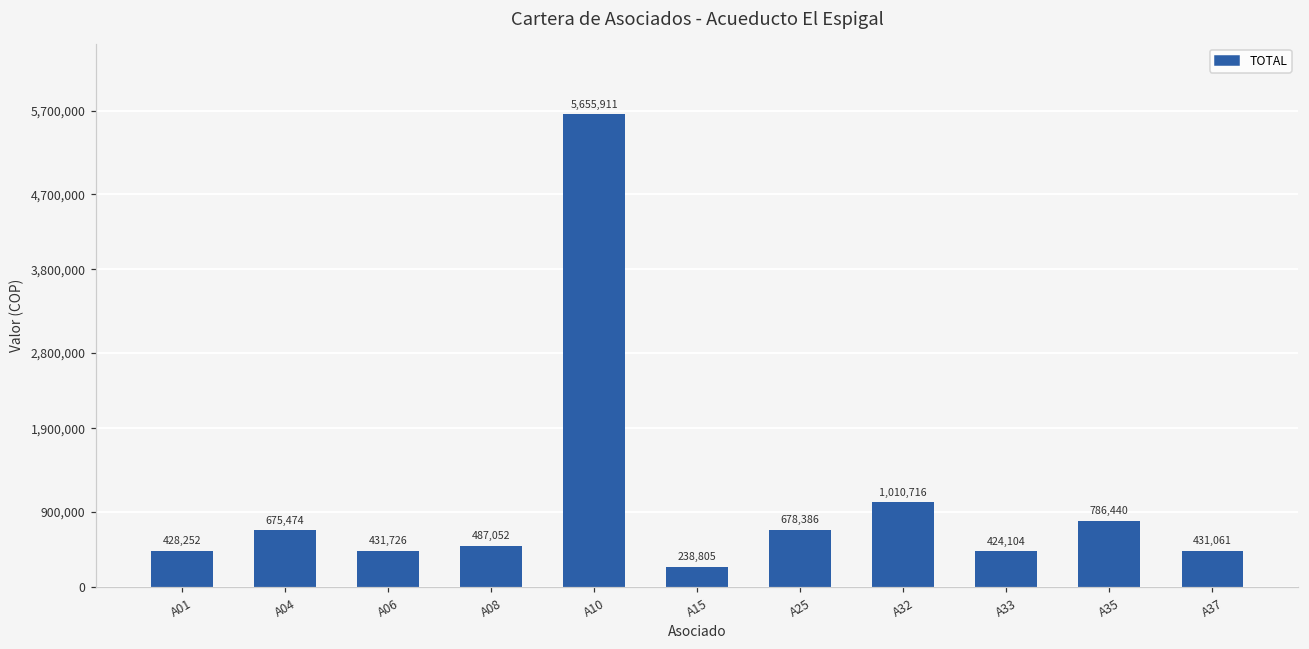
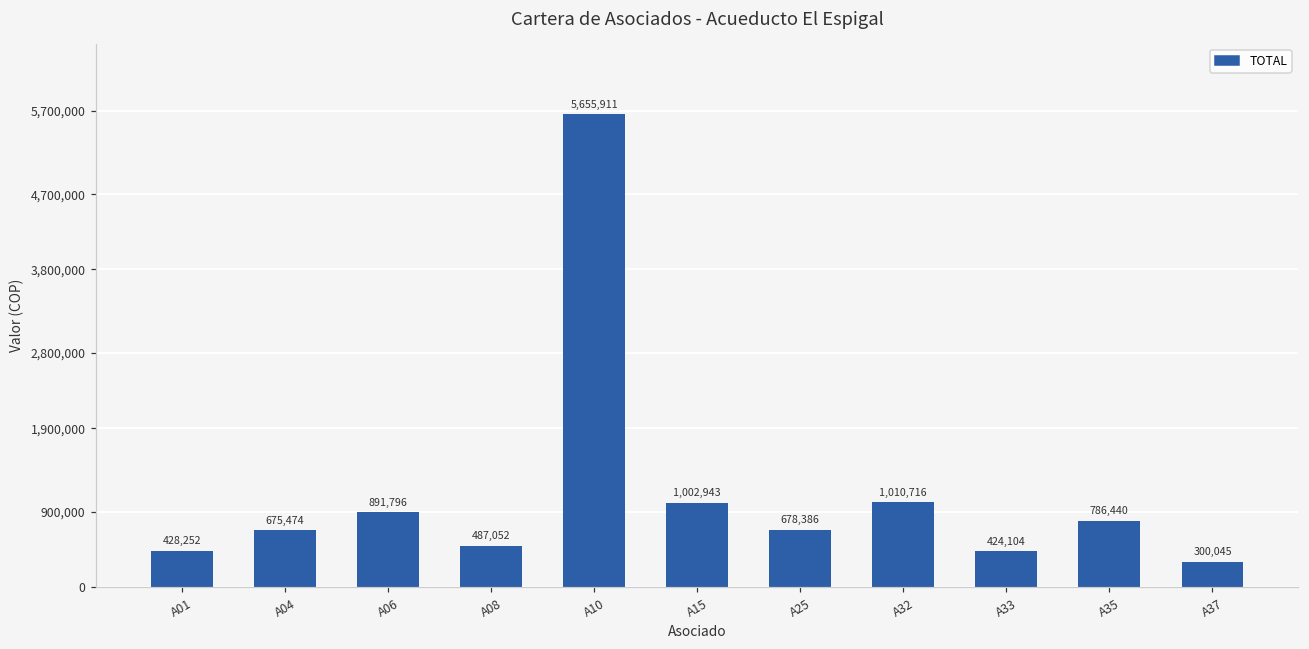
  {
    "A01": "428,252",
    "A04": "675,474",
-   "A06": "431,726",
+   "A06": "891,796",
    "A08": "487,052",
    "A10": "5,655,911",
-   "A15": "238,805",
+   "A15": "1,002,943",
    "A25": "678,386",
    "A32": "1,010,716",
    "A33": "424,104",
    "A35": "786,440",
-   "A37": "431,061"
+   "A37": "300,045"
  }
